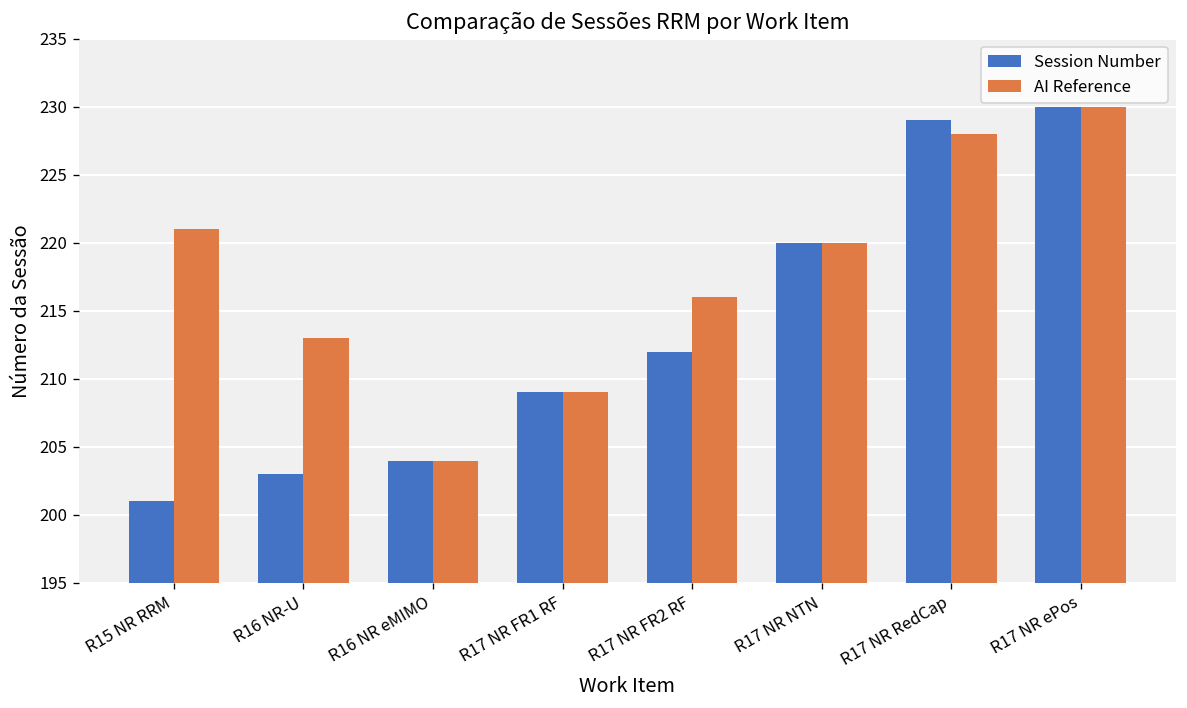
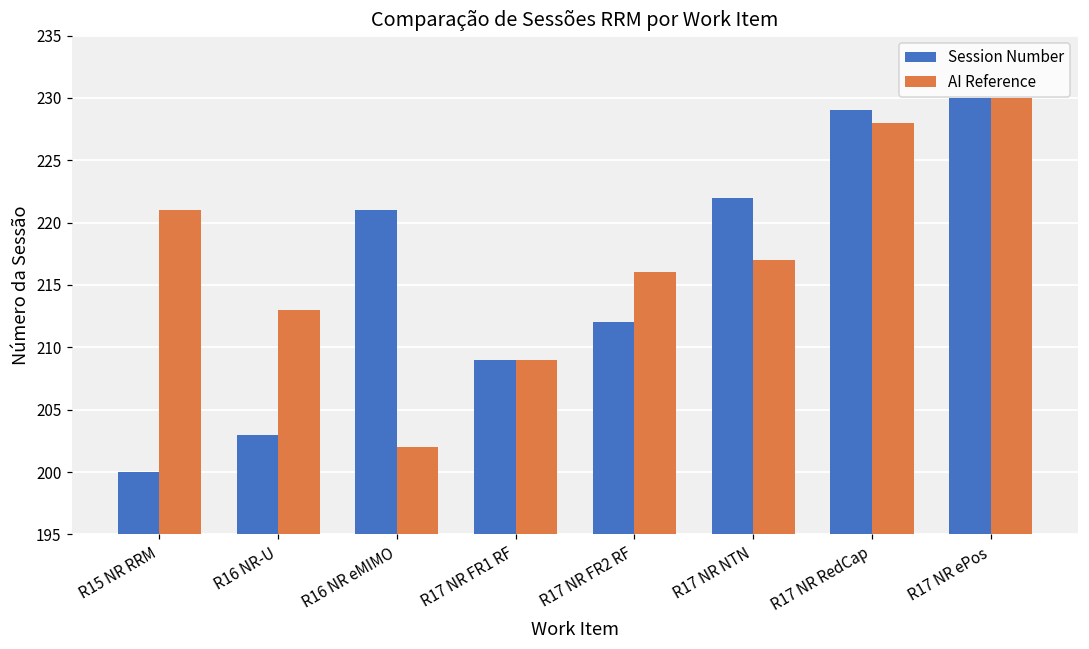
  {
    "Session Number": {
-     "R15 NR RRM": 201,
+     "R15 NR RRM": 200,
      "R16 NR-U": 203,
-     "R16 NR eMIMO": 204,
+     "R16 NR eMIMO": 221,
      "R17 NR FR1 RF": 209,
      "R17 NR FR2 RF": 212,
-     "R17 NR NTN": 220,
+     "R17 NR NTN": 222,
      "R17 NR RedCap": 229,
      "R17 NR ePos": 230
    },
    "AI Reference": {
      "R15 NR RRM": 221,
      "R16 NR-U": 213,
-     "R16 NR eMIMO": 204,
+     "R16 NR eMIMO": 202,
      "R17 NR FR1 RF": 209,
      "R17 NR FR2 RF": 216,
-     "R17 NR NTN": 220,
+     "R17 NR NTN": 217,
      "R17 NR RedCap": 228,
      "R17 NR ePos": 230
    }
  }
